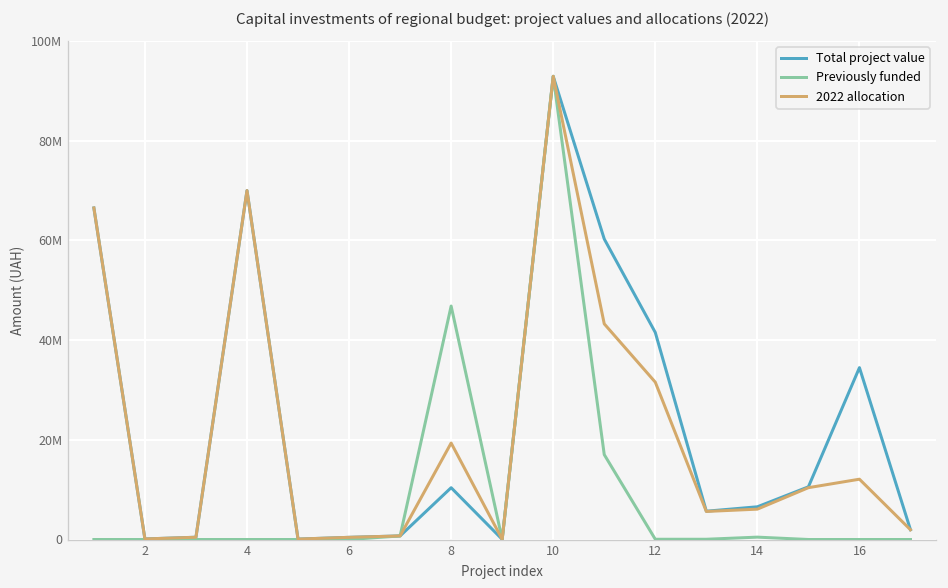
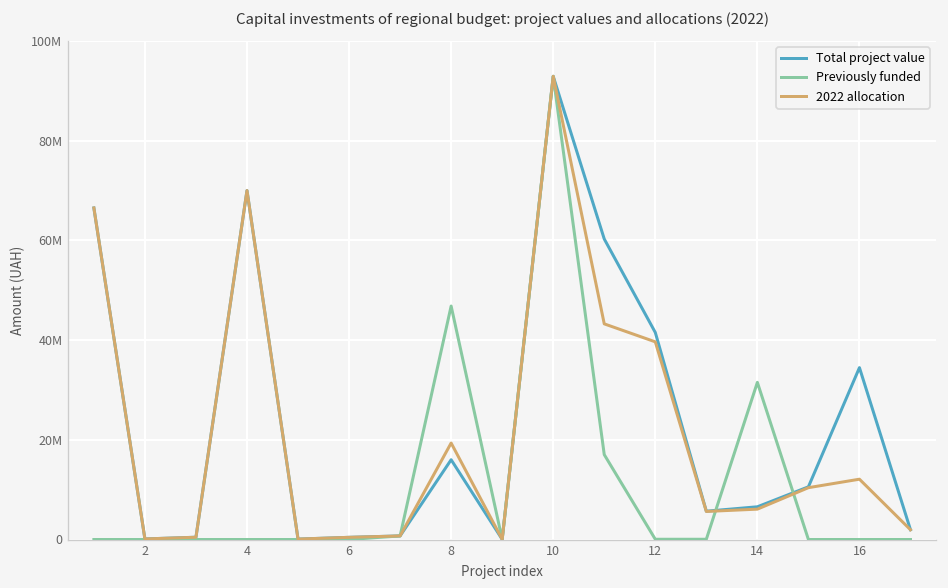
  {
    "Total project value": {
-     "8": 10000000,
+     "8": 16000000,
      "12": 42000000,
      "16": 34000000
    },
    "Previously funded": {
      "4": 0,
      "8": 47000000,
      "12": 0,
-     "14": 0,
+     "14": 32000000,
      "16": 0
    },
    "2022 allocation": {
      "8": 19000000,
-     "12": 32000000,
+     "12": 40000000,
      "16": 12000000
    }
  }
